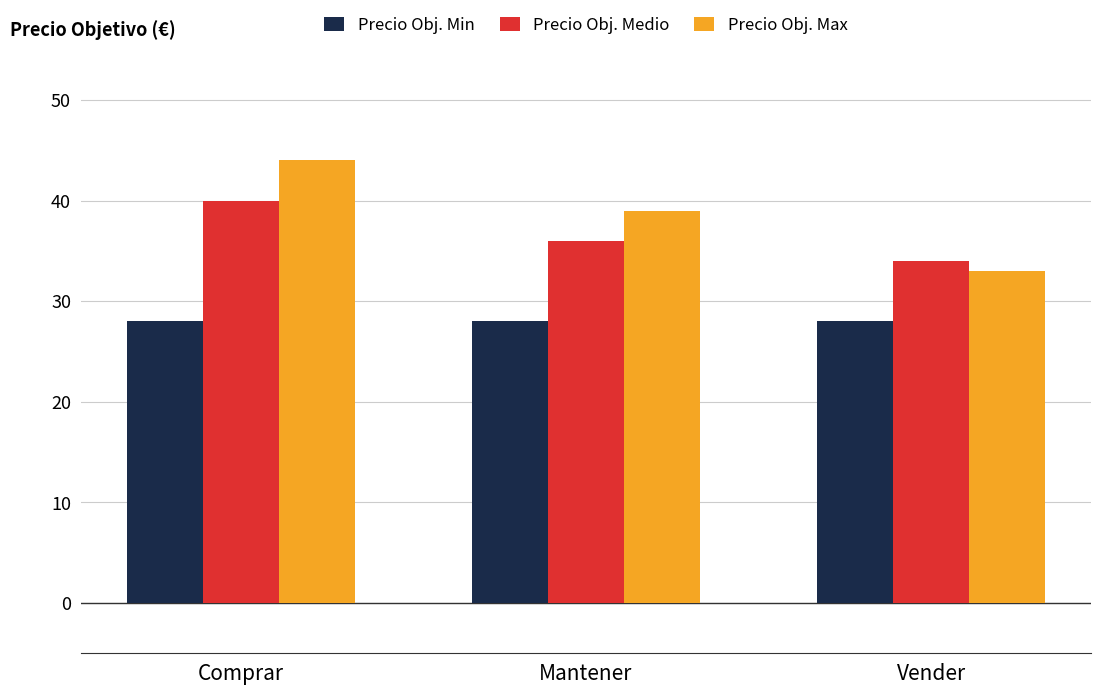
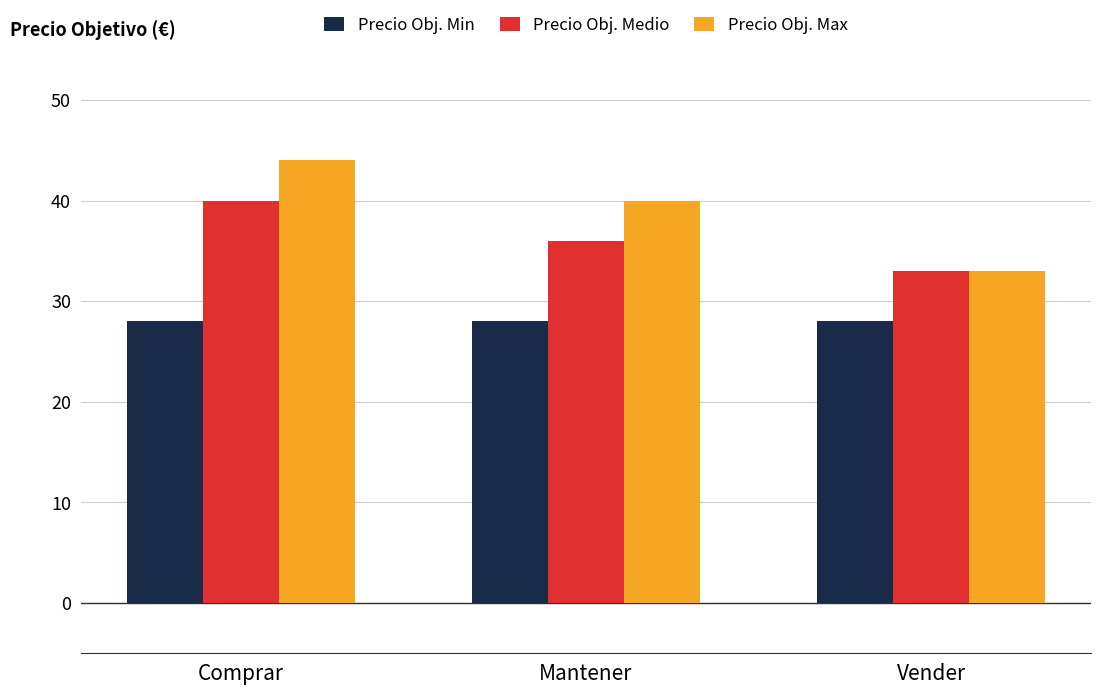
  {
    "Precio Obj. Min": {
      "Comprar": 28,
      "Mantener": 28,
      "Vender": 28
    },
    "Precio Obj. Medio": {
      "Comprar": 40,
      "Mantener": 36,
-     "Vender": 34
+     "Vender": 33
    },
    "Precio Obj. Max": {
      "Comprar": 44,
-     "Mantener": 39,
+     "Mantener": 40,
      "Vender": 33
    }
  }
